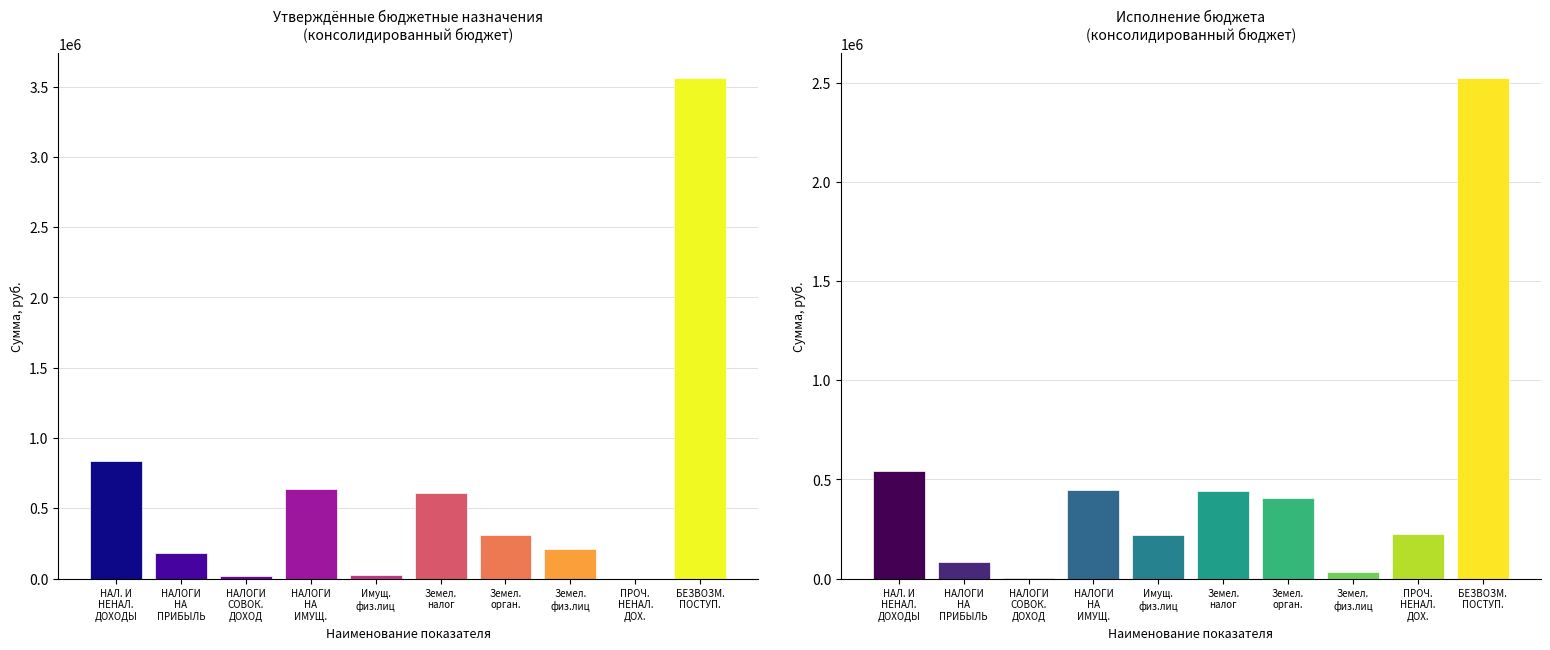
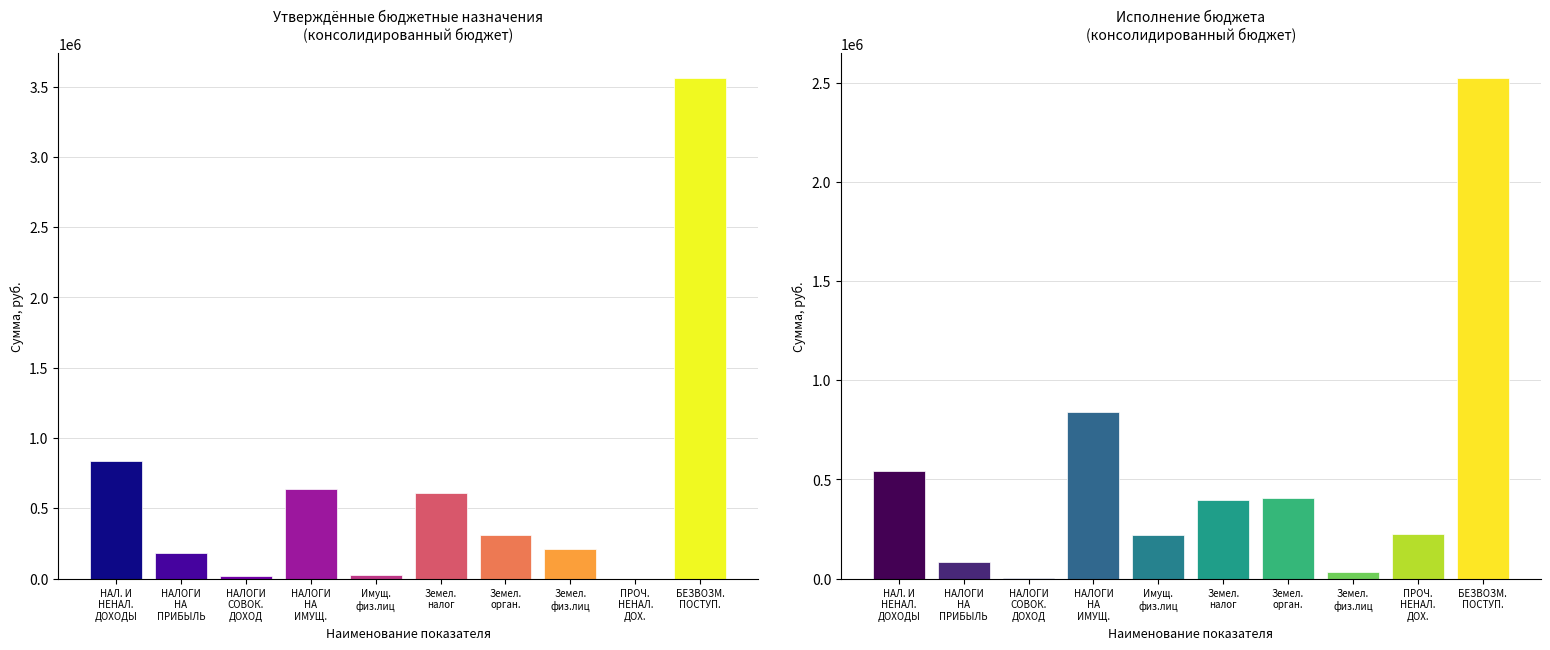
  {
    "Утверждённые бюджетные назначения (консолидированный бюджет)": {
      "НАЛ. И НЕНАЛ. ДОХОДЫ": 830000,
      "НАЛОГИ НА ПРИБЫЛЬ": 190000,
      "НАЛОГИ НА ИМУЩ.": 630000,
      "Имущ. физ.лиц": 20000,
      "Земел. налог": 610000,
      "Земел. орган.": 310000,
      "Земел. физ.лиц": 210000,
      "ПРОЧ. НЕНАЛ. ДОХ.": 0,
      "БЕЗВОЗМ. ПОСТУП.": 3560000
    },
    "Исполнение бюджета (консолидированный бюджет)": {
      "НАЛ. И НЕНАЛ. ДОХОДЫ": 540000,
      "НАЛОГИ НА ПРИБЫЛЬ": 80000,
-     "НАЛОГИ НА ИМУЩ.": 450000,
+     "НАЛОГИ НА ИМУЩ.": 840000,
      "Имущ. физ.лиц": 220000,
-     "Земел. налог": 440000,
+     "Земел. налог": 400000,
      "Земел. орган.": 410000,
      "Земел. физ.лиц": 30000,
      "ПРОЧ. НЕНАЛ. ДОХ.": 220000,
      "БЕЗВОЗМ. ПОСТУП.": 2530000
    }
  }
